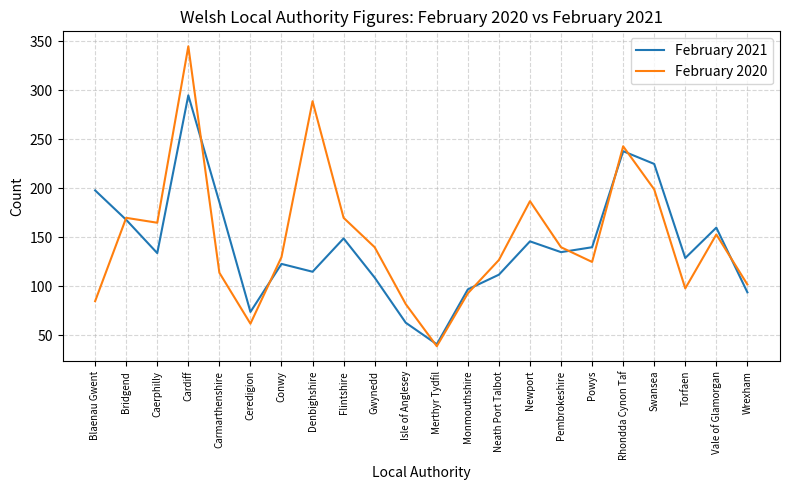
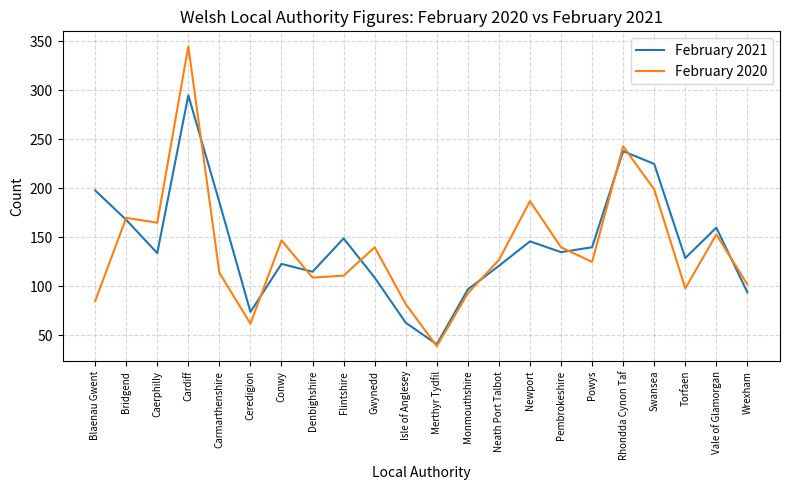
  {
    "February 2021": {
      "Blaenau Gwent": 200,
      "Caerphilly": 130,
      "Cardiff": 300,
      "Carmarthenshire": 190,
      "Ceredigion": 70,
      "Conwy": 120,
      "Denbighshire": 120,
      "Flintshire": 150,
      "Gwynedd": 110,
      "Isle of Anglesey": 60,
      "Monmouthshire": 100,
-     "Neath Port Talbot": 110,
+     "Neath Port Talbot": 120,
      "Newport": 150,
      "Pembrokeshire": 140,
      "Powys": 140,
      "Rhondda Cynon Taf": 240,
      "Swansea": 230,
      "Torfaen": 130,
      "Vale of Glamorgan": 160,
      "Wrexham": 90
    },
    "February 2020": {
      "Blaenau Gwent": 90,
      "Caerphilly": 170,
      "Cardiff": 350,
      "Carmarthenshire": 110,
      "Ceredigion": 60,
-     "Conwy": 130,
-     "Denbighshire": 290,
-     "Flintshire": 170,
+     "Conwy": 150,
+     "Denbighshire": 110,
+     "Flintshire": 110,
      "Gwynedd": 140,
      "Isle of Anglesey": 80,
      "Monmouthshire": 90,
      "Neath Port Talbot": 130,
      "Newport": 190,
      "Pembrokeshire": 140,
      "Powys": 130,
      "Rhondda Cynon Taf": 240,
      "Swansea": 200,
      "Torfaen": 100,
      "Vale of Glamorgan": 150,
      "Wrexham": 100
    }
  }
